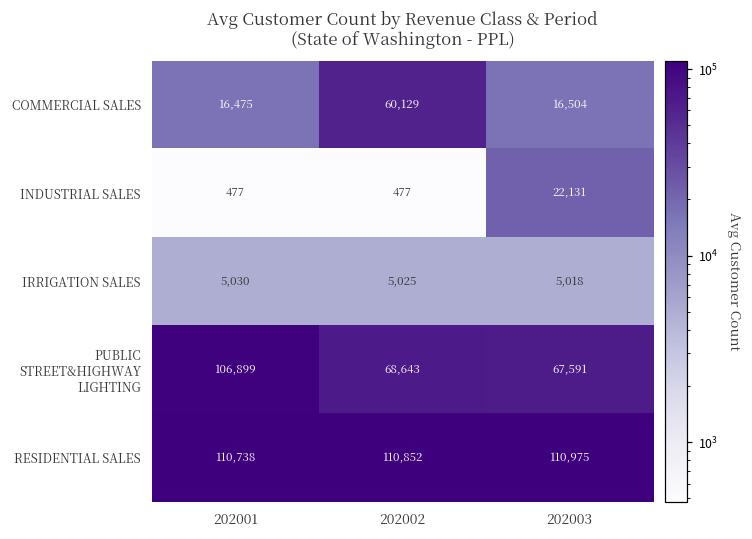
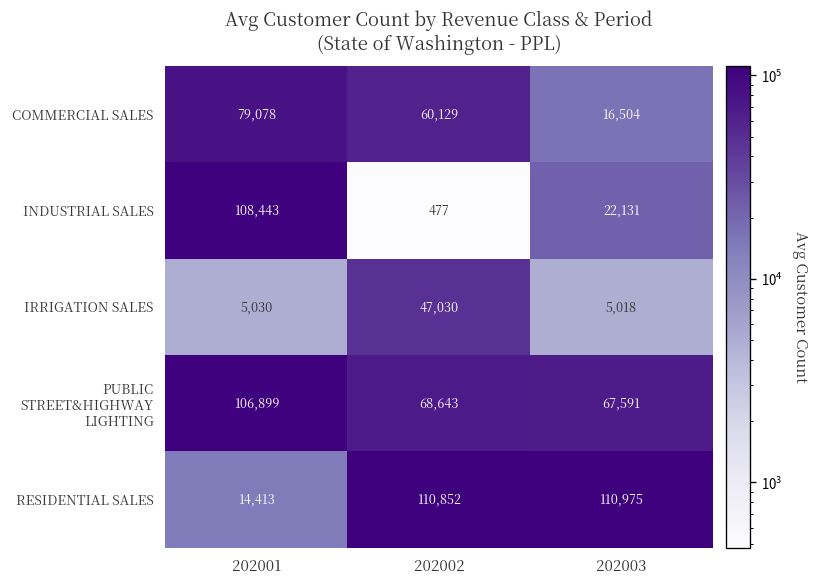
  {
    "COMMERCIAL SALES": {
-     "202001": "16,475",
+     "202001": "79,078",
      "202002": "60,129",
      "202003": "16,504"
    },
    "INDUSTRIAL SALES": {
-     "202001": "477",
+     "202001": "108,443",
      "202002": "477",
      "202003": "22,131"
    },
    "IRRIGATION SALES": {
      "202001": "5,030",
-     "202002": "5,025",
+     "202002": "47,030",
      "202003": "5,018"
    },
    "PUBLIC STREET&HIGHWAY LIGHTING": {
      "202001": "106,899",
      "202002": "68,643",
      "202003": "67,591"
    },
    "RESIDENTIAL SALES": {
-     "202001": "110,738",
+     "202001": "14,413",
      "202002": "110,852",
      "202003": "110,975"
    }
  }
